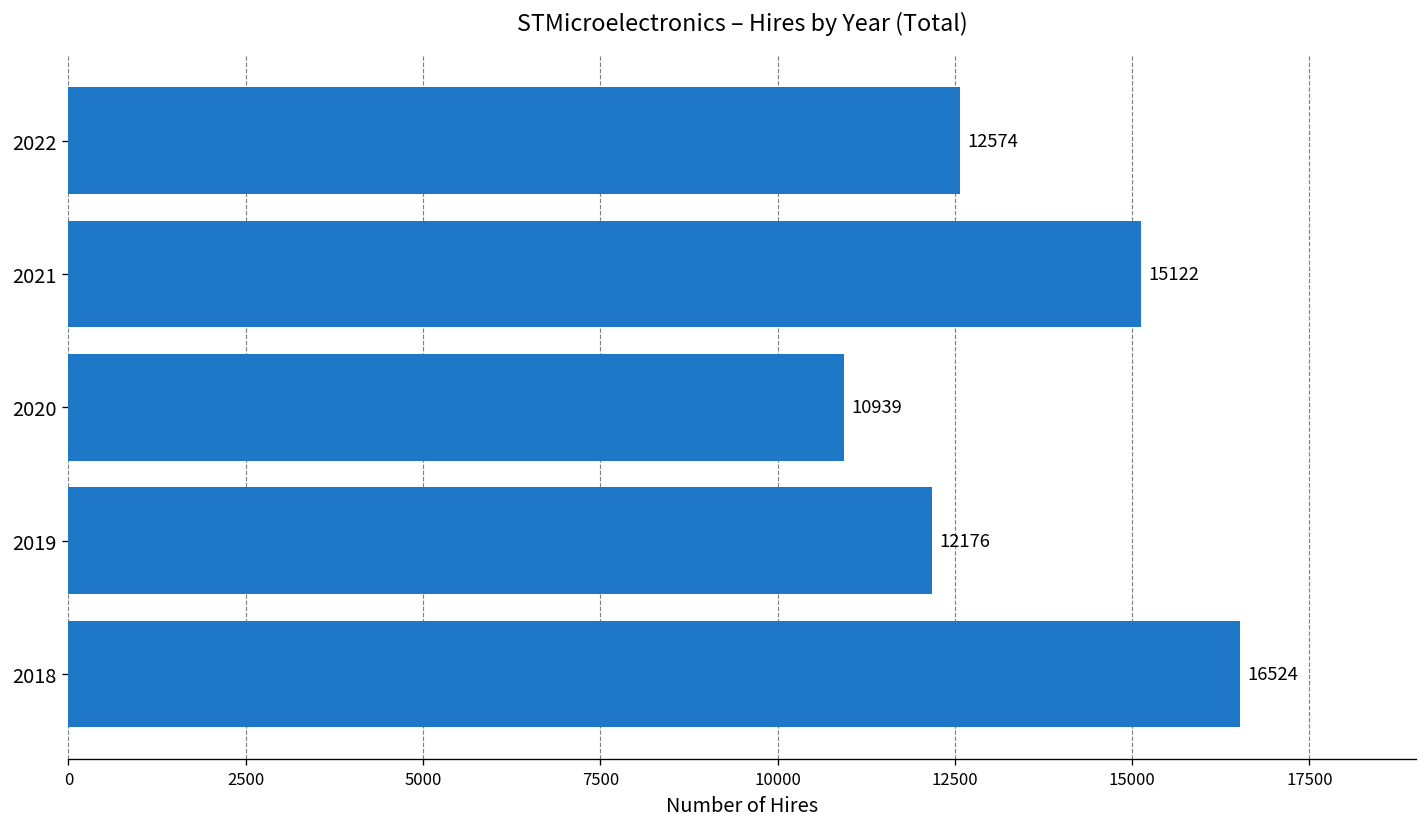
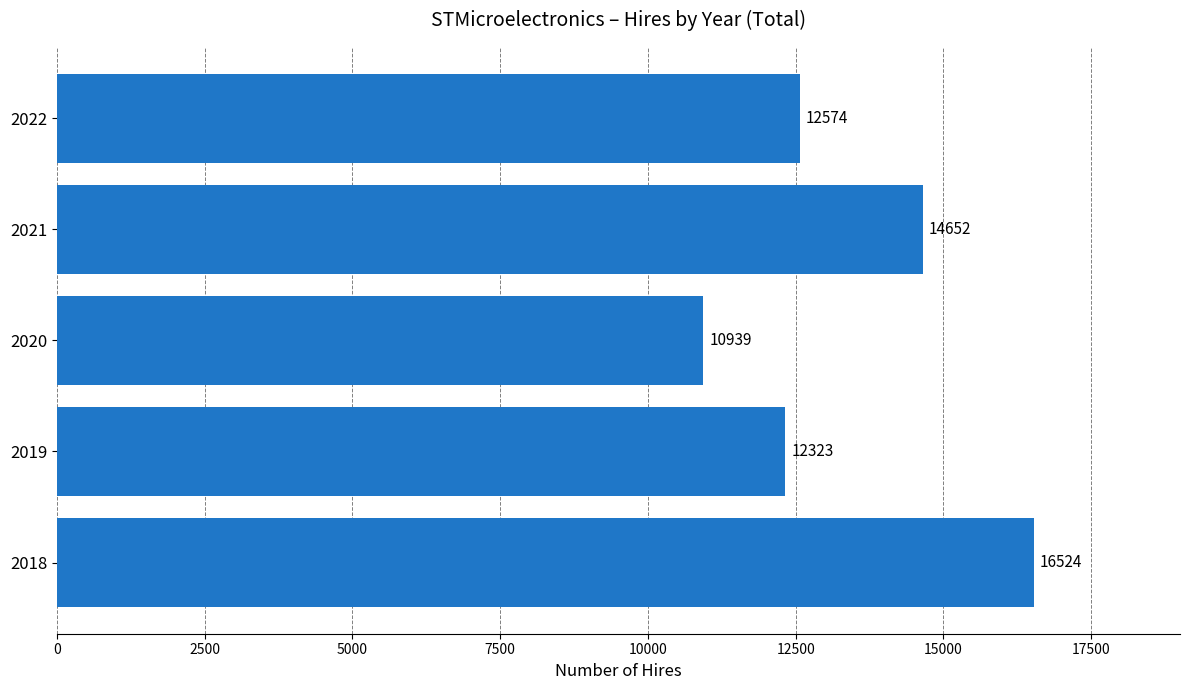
  {
    "2022": 12574,
-   "2021": 15122,
+   "2021": 14652,
    "2020": 10939,
-   "2019": 12176,
+   "2019": 12323,
    "2018": 16524
  }
